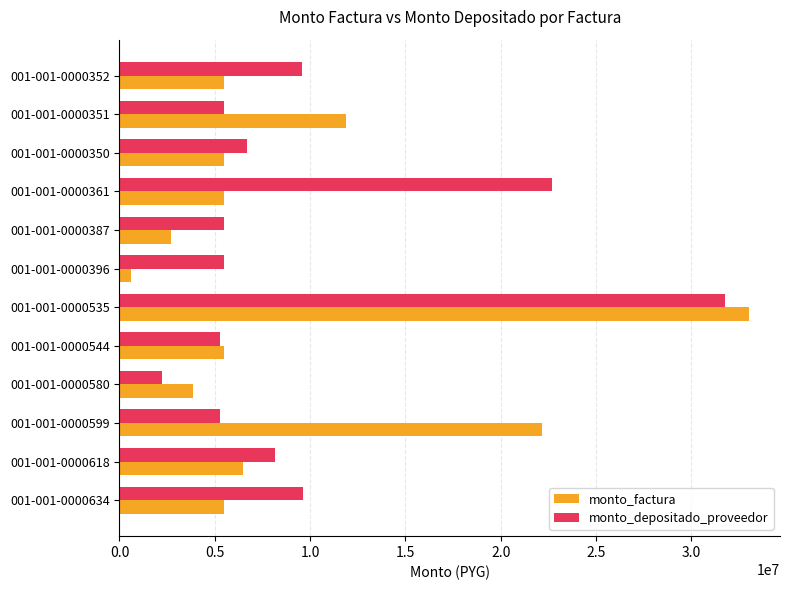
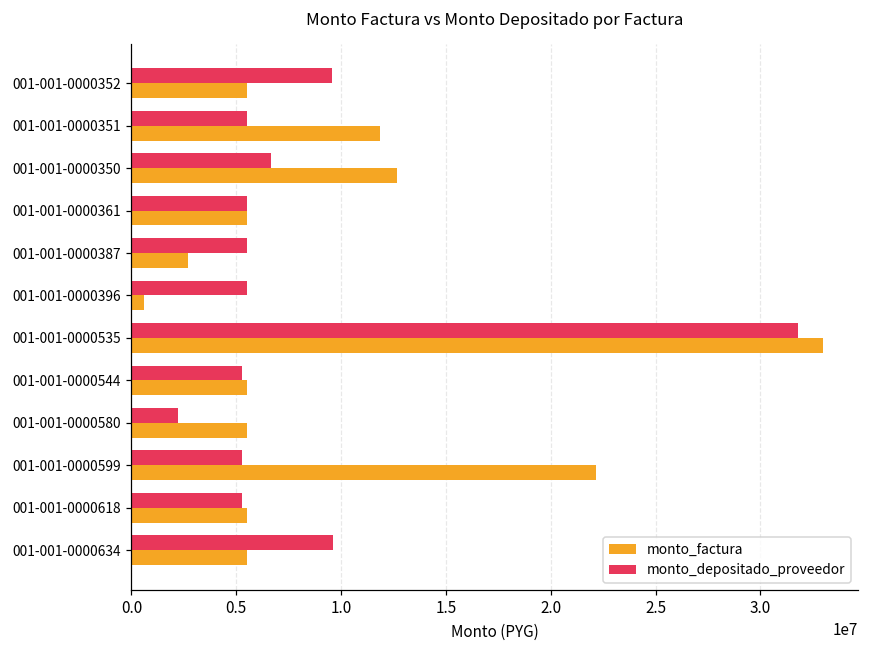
  {
    "monto_factura": {
      "001-001-0000352": 5500000,
      "001-001-0000351": 11900000,
-     "001-001-0000350": 5500000,
+     "001-001-0000350": 12600000,
      "001-001-0000361": 5500000,
      "001-001-0000387": 2700000,
      "001-001-0000396": 600000,
      "001-001-0000535": 33000000,
      "001-001-0000544": 5500000,
-     "001-001-0000580": 3800000,
+     "001-001-0000580": 5500000,
      "001-001-0000599": 22200000,
-     "001-001-0000618": 6500000,
+     "001-001-0000618": 5500000,
      "001-001-0000634": 5500000
    },
    "monto_depositado_proveedor": {
      "001-001-0000352": 9600000,
      "001-001-0000351": 5500000,
      "001-001-0000350": 6700000,
-     "001-001-0000361": 22700000,
+     "001-001-0000361": 5500000,
      "001-001-0000387": 5500000,
      "001-001-0000396": 5500000,
      "001-001-0000535": 31800000,
      "001-001-0000544": 5300000,
      "001-001-0000580": 2200000,
      "001-001-0000599": 5300000,
-     "001-001-0000618": 8100000,
+     "001-001-0000618": 5300000,
      "001-001-0000634": 9600000
    }
  }
